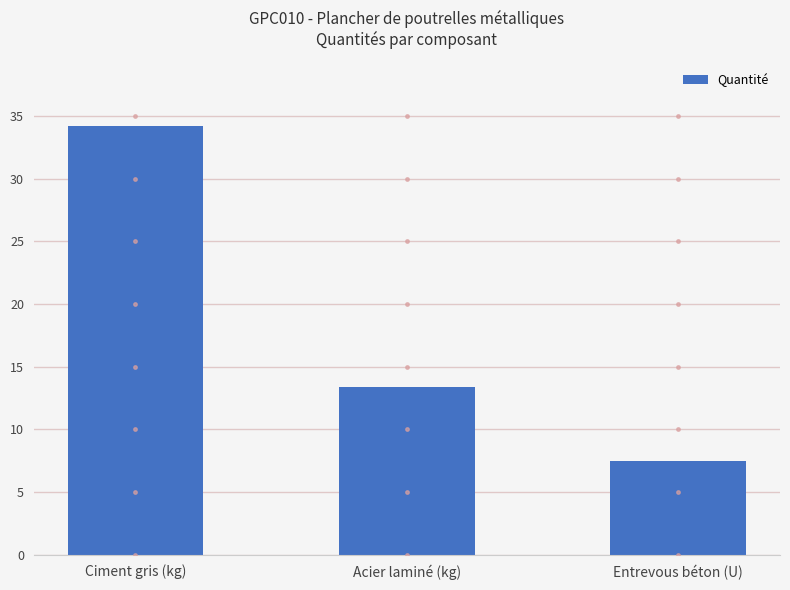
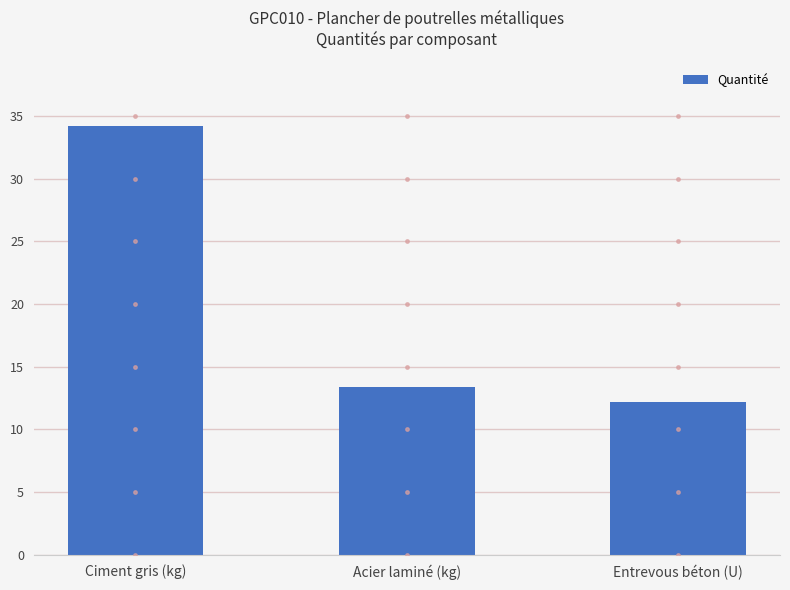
  {
    "Quantité": {
      "Ciment gris (kg)": 34.2,
      "Acier laminé (kg)": 13.4,
-     "Entrevous béton (U)": 7.5
+     "Entrevous béton (U)": 12.2
    }
  }
